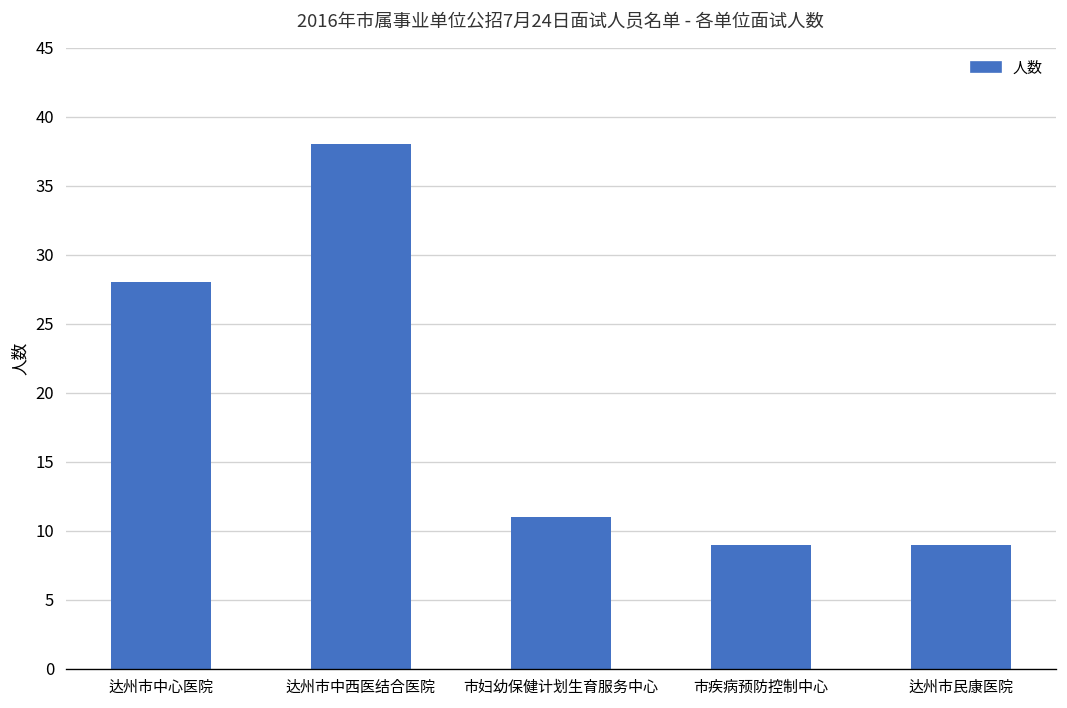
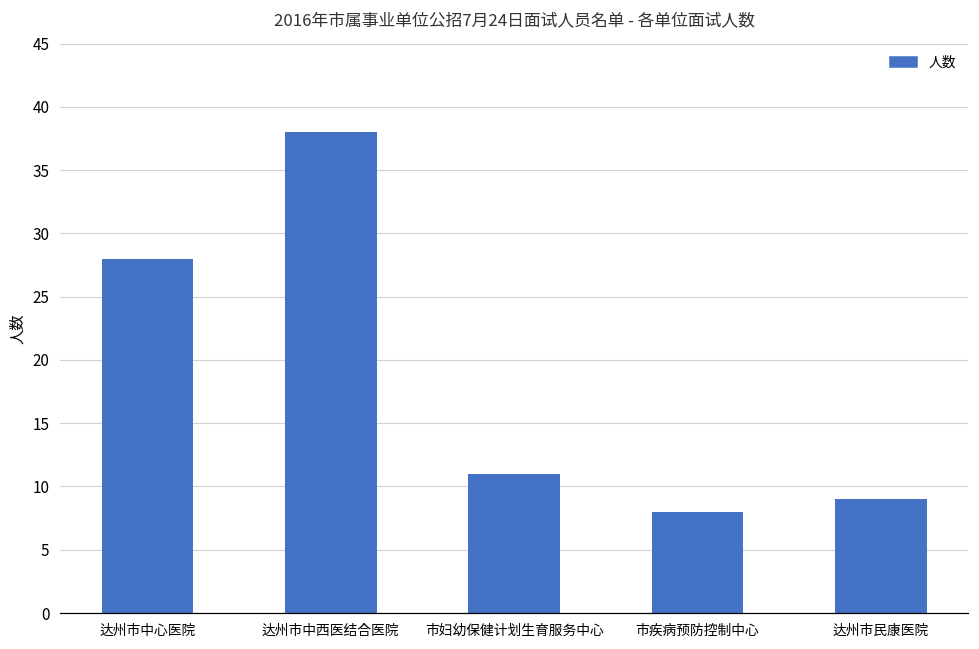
  {
    "达州市中心医院": 28,
    "达州市中西医结合医院": 38,
    "市妇幼保健计划生育服务中心": 11,
-   "市疾病预防控制中心": 9,
+   "市疾病预防控制中心": 8,
    "达州市民康医院": 9
  }
